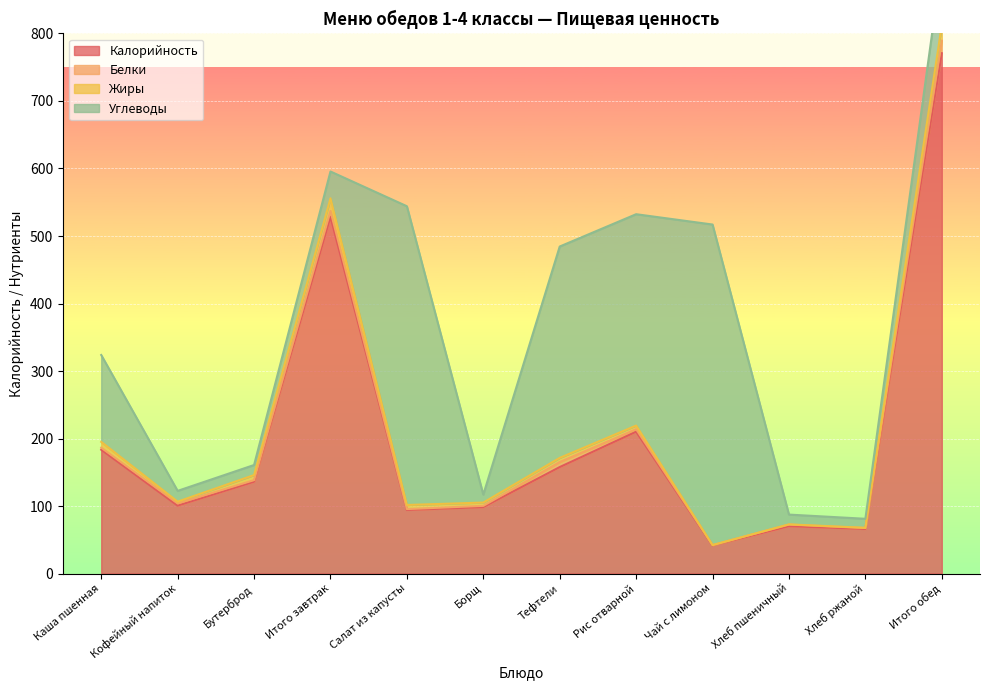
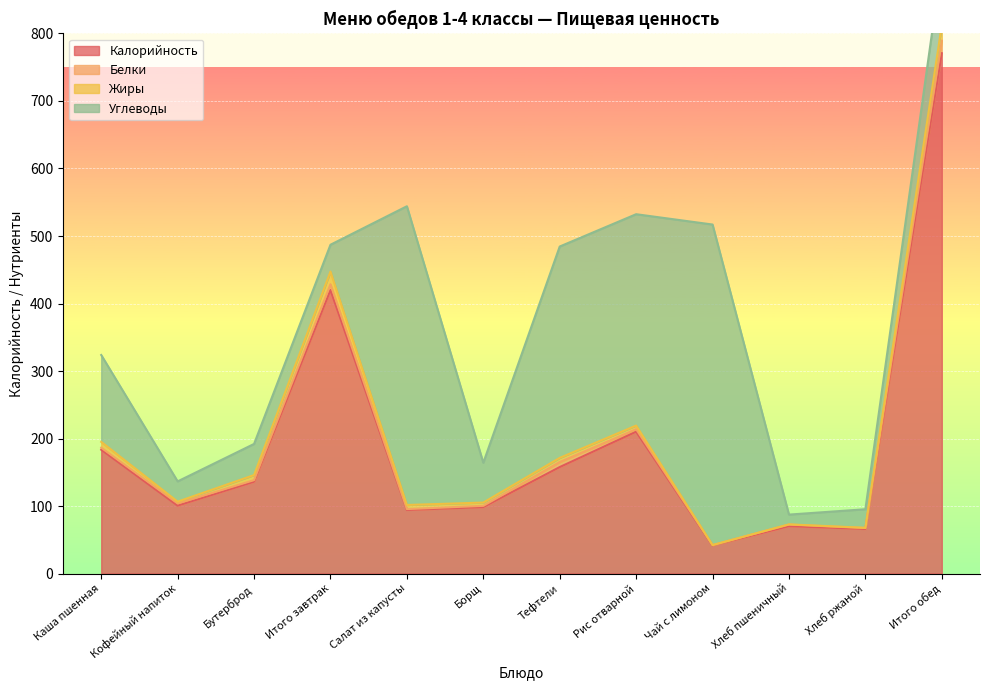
  {
    "Калорийность": {
-     "Итого завтрак": 530,
+     "Итого завтрак": 420,
      "Тефтели": 160,
      "Итого обед": 770
    },
    "Углеводы": {
      "Каша пшенная": 130,
-     "Кофейный напиток": 20,
-     "Бутерброд": 10,
+     "Кофейный напиток": 30,
+     "Бутерброд": 50,
      "Итого завтрак": 40,
      "Салат из капусты": 440,
-     "Борщ": 10,
+     "Борщ": 60,
      "Тефтели": 310,
      "Рис отварной": 310,
      "Чай с лимоном": 470,
      "Хлеб пшеничный": 10,
-     "Хлеб ржаной": 10
+     "Хлеб ржаной": 30
    }
  }
